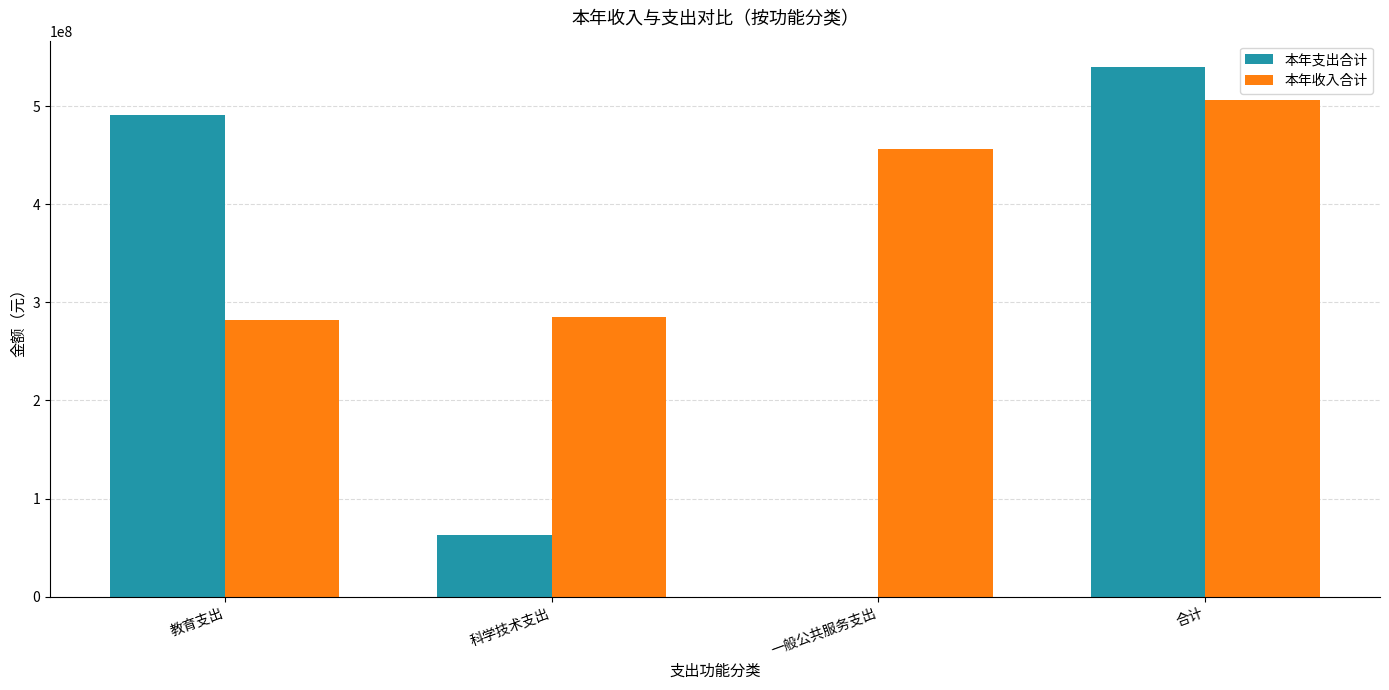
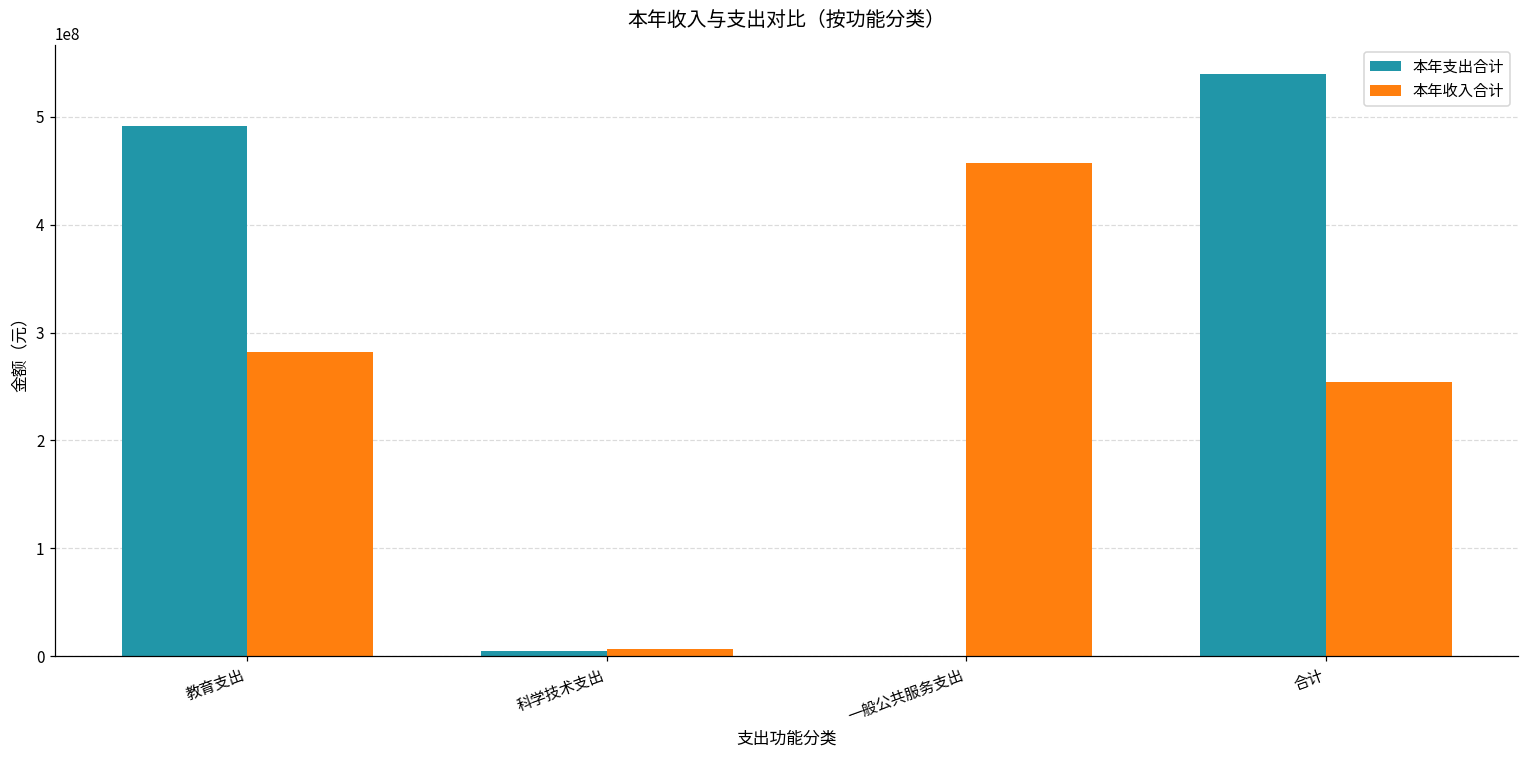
  {
    "本年支出合计": {
      "教育支出": 490000000,
-     "科学技术支出": 60000000,
+     "科学技术支出": 0,
      "合计": 540000000
    },
    "本年收入合计": {
      "教育支出": 280000000,
-     "科学技术支出": 290000000,
+     "科学技术支出": 10000000,
      "一般公共服务支出": 460000000,
-     "合计": 510000000
+     "合计": 250000000
    }
  }
